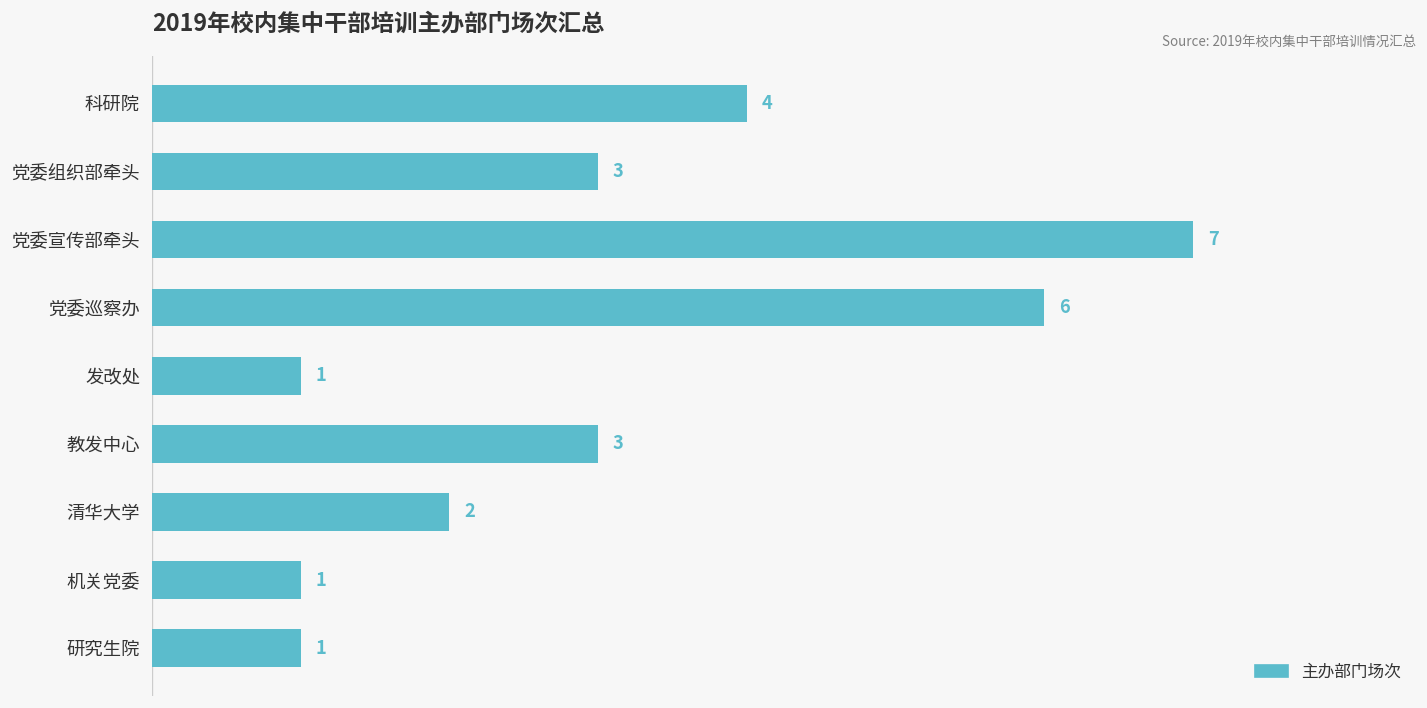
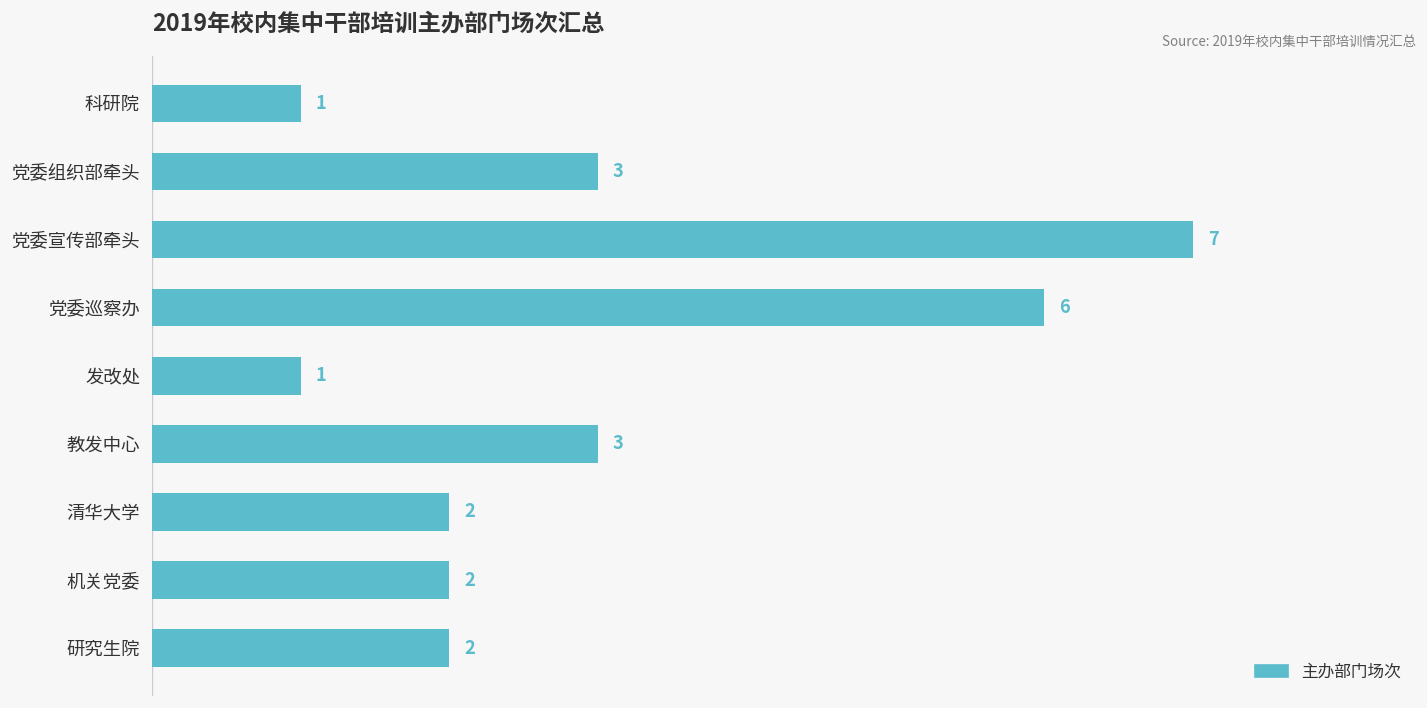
  {
-   "科研院": 4,
+   "科研院": 1,
    "党委组织部牵头": 3,
    "党委宣传部牵头": 7,
    "党委巡察办": 6,
    "发改处": 1,
    "教发中心": 3,
    "清华大学": 2,
-   "机关党委": 1,
-   "研究生院": 1
+   "机关党委": 2,
+   "研究生院": 2
  }
